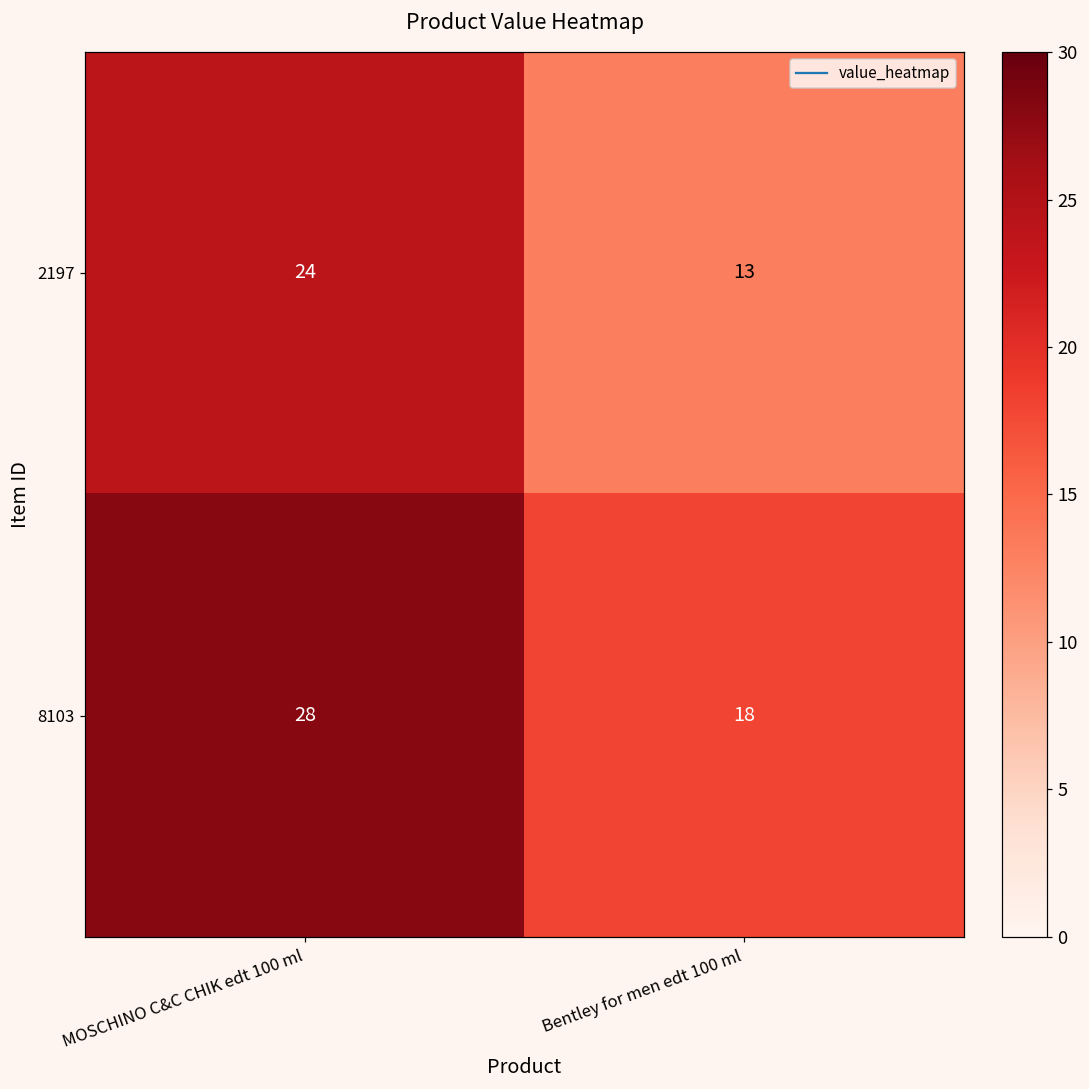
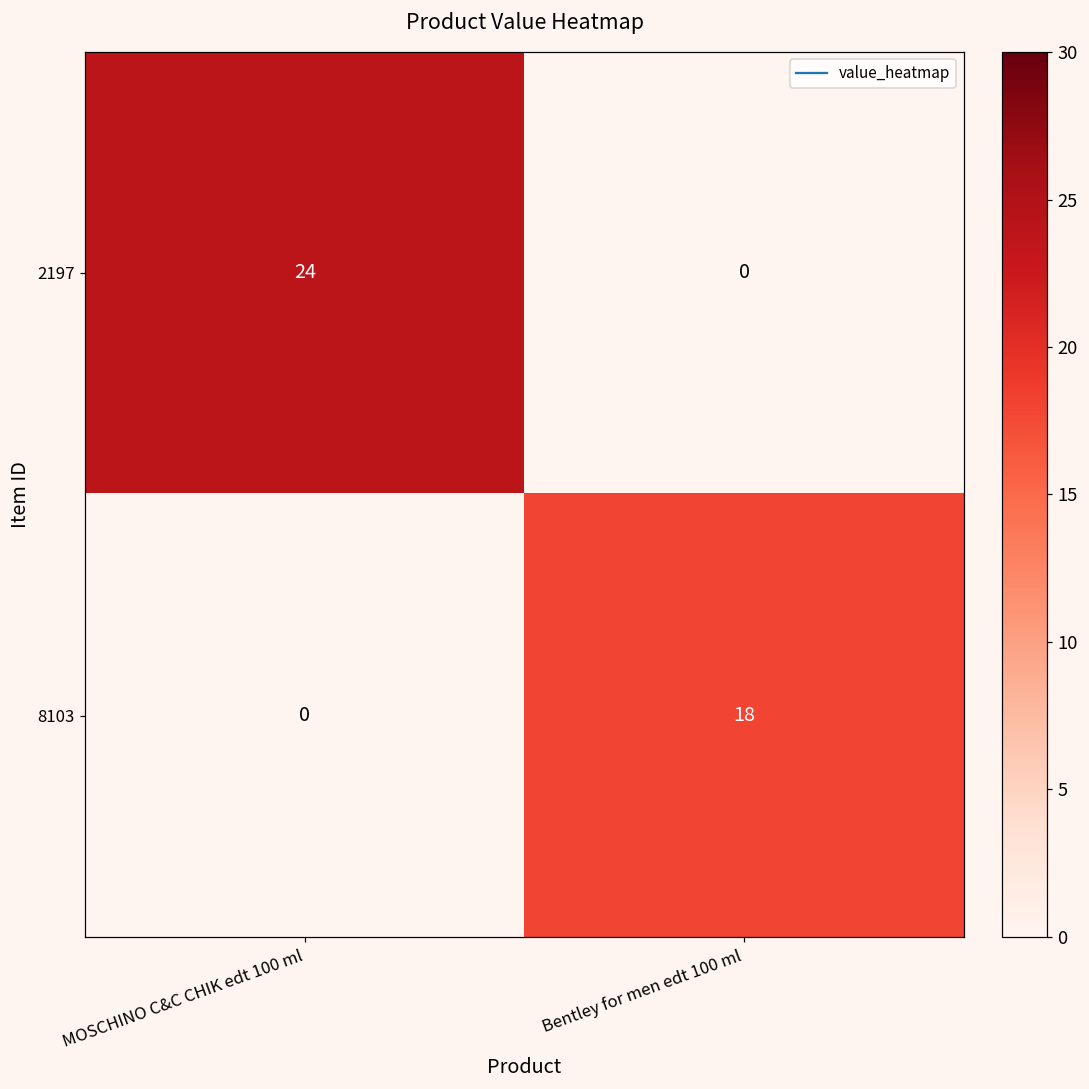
  {
    "2197": {
      "MOSCHINO C&C CHIK edt 100 ml": 24,
-     "Bentley for men edt 100 ml": 13
+     "Bentley for men edt 100 ml": 0
    },
    "8103": {
-     "MOSCHINO C&C CHIK edt 100 ml": 28,
+     "MOSCHINO C&C CHIK edt 100 ml": 0,
      "Bentley for men edt 100 ml": 18
    }
  }
